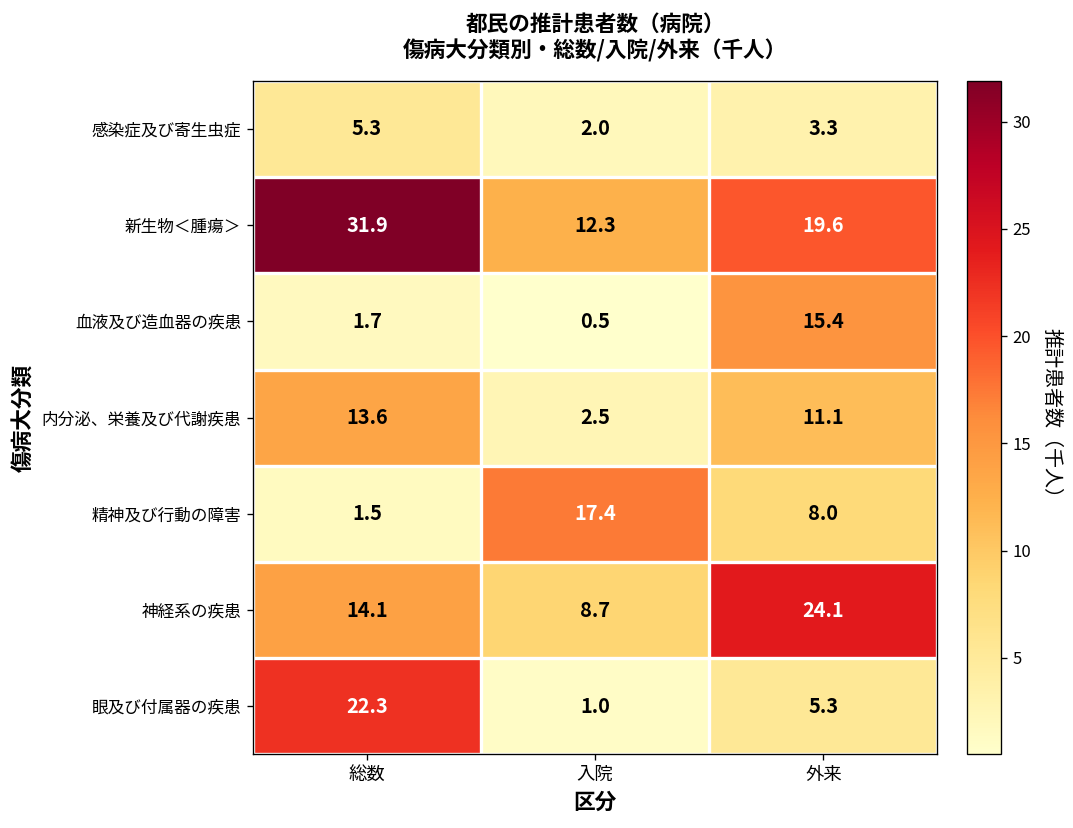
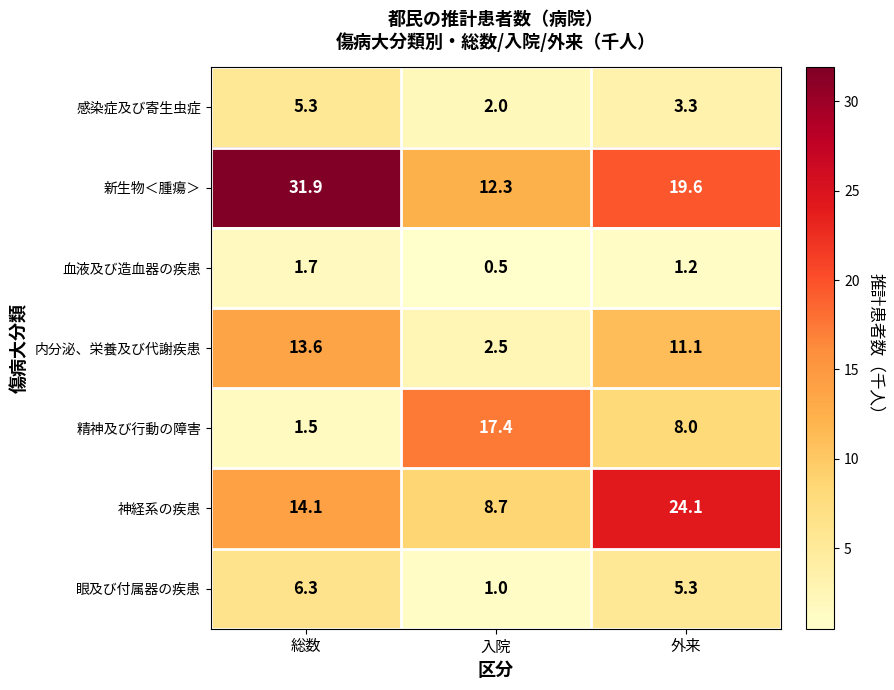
  {
    "感染症及び寄生虫症": {
      "総数": 5.3,
      "入院": 2.0,
      "外来": 3.3
    },
    "新生物＜腫瘍＞": {
      "総数": 31.9,
      "入院": 12.3,
      "外来": 19.6
    },
    "血液及び造血器の疾患": {
      "総数": 1.7,
      "入院": 0.5,
-     "外来": 15.4
+     "外来": 1.2
    },
    "内分泌、栄養及び代謝疾患": {
      "総数": 13.6,
      "入院": 2.5,
      "外来": 11.1
    },
    "精神及び行動の障害": {
      "総数": 1.5,
      "入院": 17.4,
      "外来": 8.0
    },
    "神経系の疾患": {
      "総数": 14.1,
      "入院": 8.7,
      "外来": 24.1
    },
    "眼及び付属器の疾患": {
-     "総数": 22.3,
+     "総数": 6.3,
      "入院": 1.0,
      "外来": 5.3
    }
  }
